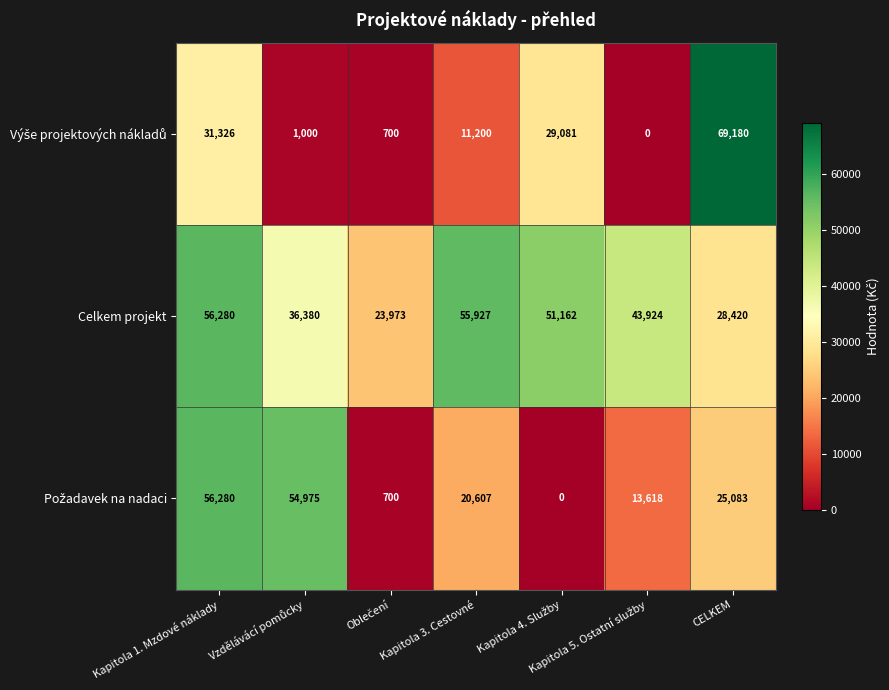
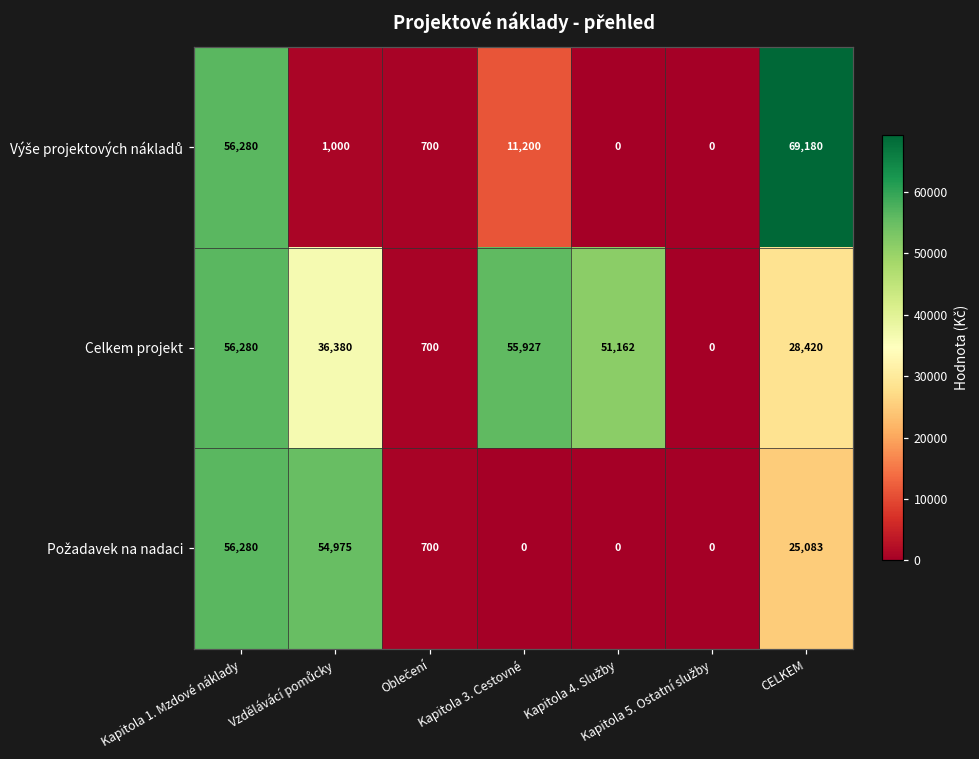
  {
    "Výše projektových nákladů": {
-     "Kapitola 1. Mzdové náklady": "31,326",
+     "Kapitola 1. Mzdové náklady": "56,280",
      "Vzdělávácí pomůcky": "1,000",
      "Oblečení": "700",
      "Kapitola 3. Cestovné": "11,200",
-     "Kapitola 4. Služby": "29,081",
+     "Kapitola 4. Služby": "0",
      "Kapitola 5. Ostatní služby": "0",
      "CELKEM": "69,180"
    },
    "Celkem projekt": {
      "Kapitola 1. Mzdové náklady": "56,280",
      "Vzdělávácí pomůcky": "36,380",
-     "Oblečení": "23,973",
+     "Oblečení": "700",
      "Kapitola 3. Cestovné": "55,927",
      "Kapitola 4. Služby": "51,162",
-     "Kapitola 5. Ostatní služby": "43,924",
+     "Kapitola 5. Ostatní služby": "0",
      "CELKEM": "28,420"
    },
    "Požadavek na nadaci": {
      "Kapitola 1. Mzdové náklady": "56,280",
      "Vzdělávácí pomůcky": "54,975",
      "Oblečení": "700",
-     "Kapitola 3. Cestovné": "20,607",
+     "Kapitola 3. Cestovné": "0",
      "Kapitola 4. Služby": "0",
-     "Kapitola 5. Ostatní služby": "13,618",
+     "Kapitola 5. Ostatní služby": "0",
      "CELKEM": "25,083"
    }
  }
